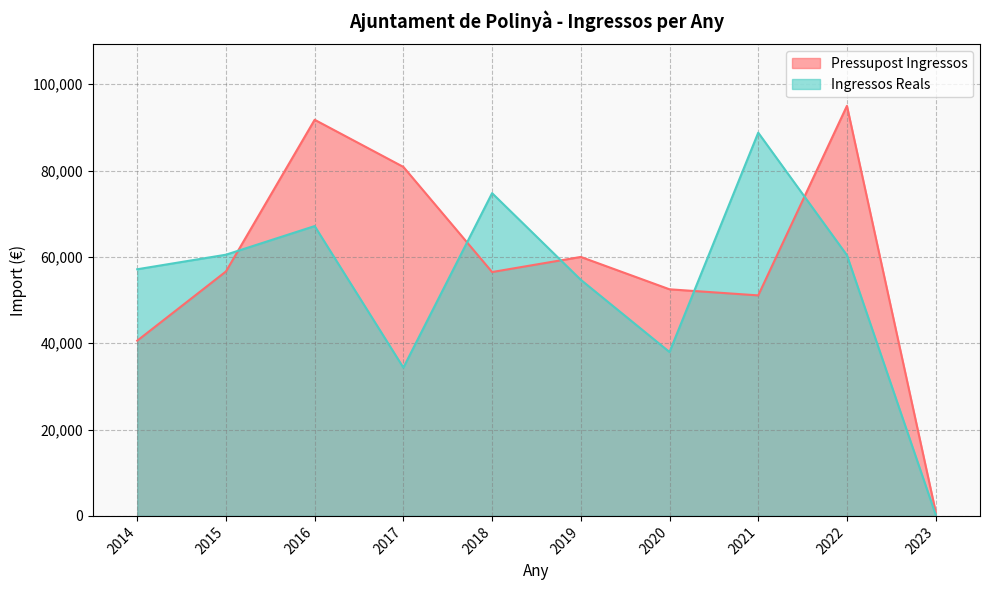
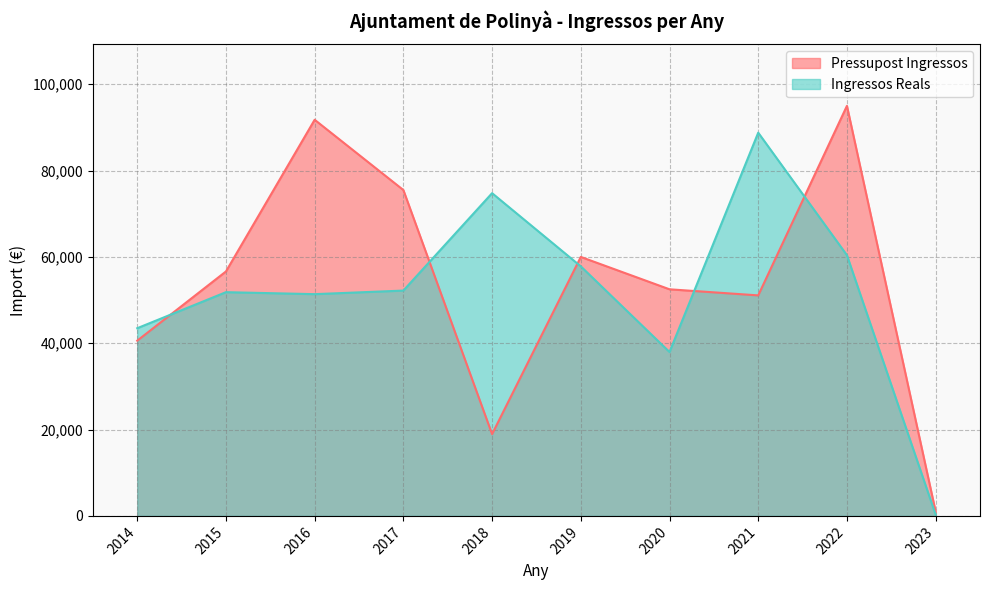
  {
    "Pressupost Ingressos": {
      "2014": "41,000",
      "2015": "57,000",
      "2016": "92,000",
-     "2017": "81,000",
-     "2018": "57,000",
+     "2017": "76,000",
+     "2018": "19,000",
      "2019": "60,000",
      "2020": "53,000",
      "2021": "51,000",
      "2022": "95,000",
      "2023": "1,000"
    },
    "Ingressos Reals": {
-     "2014": "57,000",
-     "2015": "61,000",
-     "2016": "67,000",
-     "2017": "34,000",
+     "2014": "43,000",
+     "2015": "52,000",
+     "2016": "51,000",
+     "2017": "52,000",
      "2018": "75,000",
-     "2019": "55,000",
+     "2019": "58,000",
      "2020": "38,000",
      "2021": "89,000",
      "2022": "60,000",
      "2023": "0"
    }
  }
